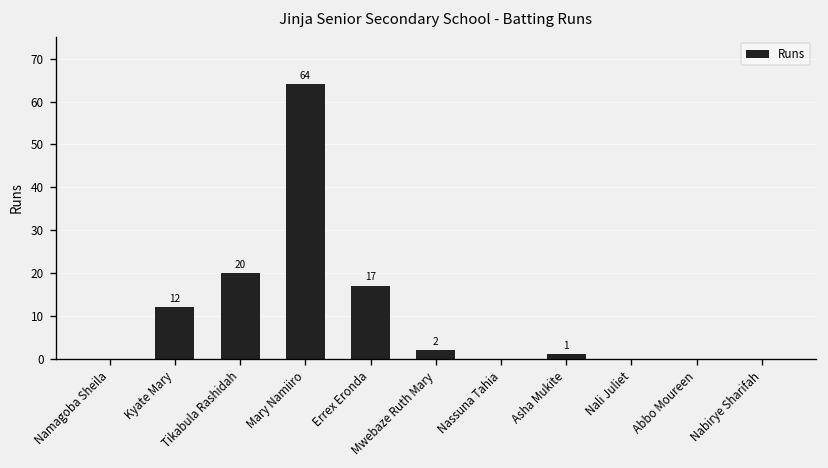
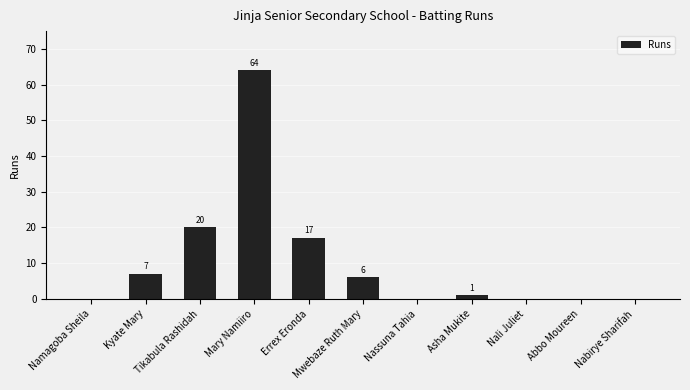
  {
-   "Kyate Mary": 12,
+   "Kyate Mary": 7,
    "Tikabula Rashidah": 20,
    "Mary Namiiro": 64,
    "Errex Eronda": 17,
-   "Mwebaze Ruth Mary": 2,
+   "Mwebaze Ruth Mary": 6,
    "Asha Mukite": 1
  }
